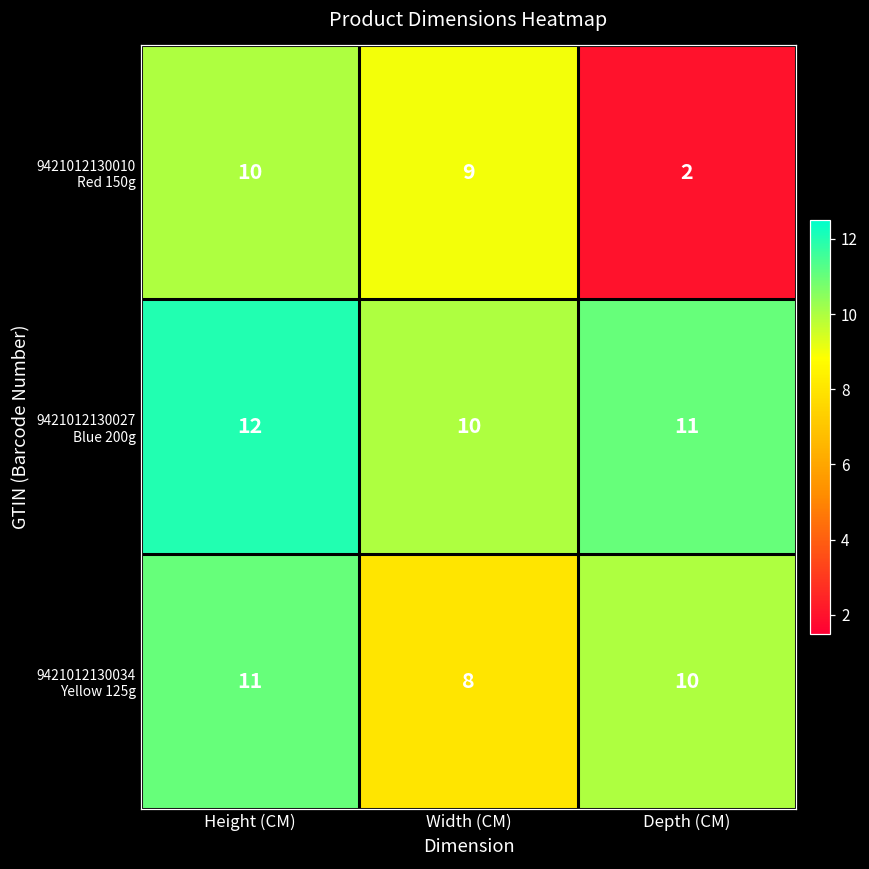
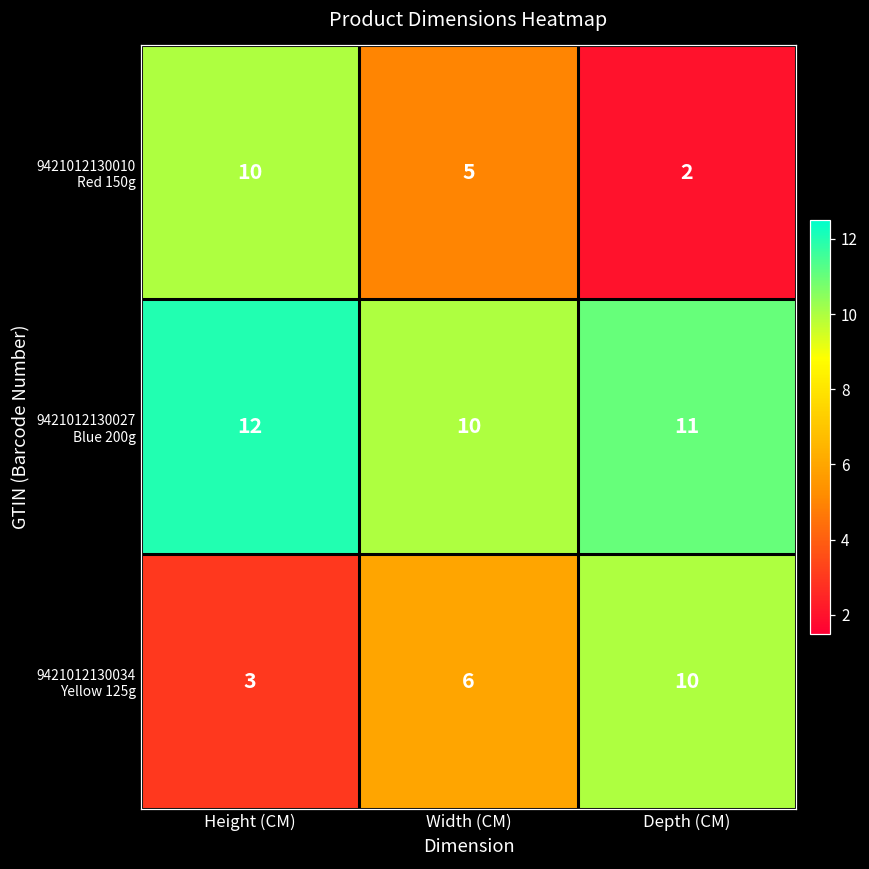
  {
    "9421012130010 Red 150g": {
      "Height (CM)": 10,
-     "Width (CM)": 9,
+     "Width (CM)": 5,
      "Depth (CM)": 2
    },
    "9421012130027 Blue 200g": {
      "Height (CM)": 12,
      "Width (CM)": 10,
      "Depth (CM)": 11
    },
    "9421012130034 Yellow 125g": {
-     "Height (CM)": 11,
-     "Width (CM)": 8,
+     "Height (CM)": 3,
+     "Width (CM)": 6,
      "Depth (CM)": 10
    }
  }
